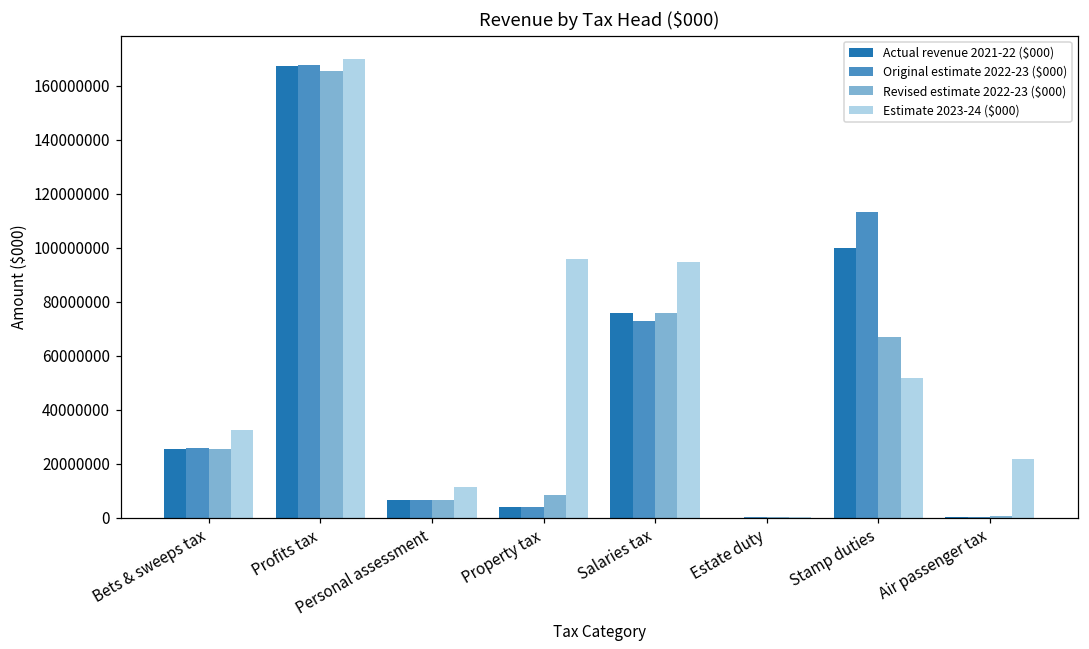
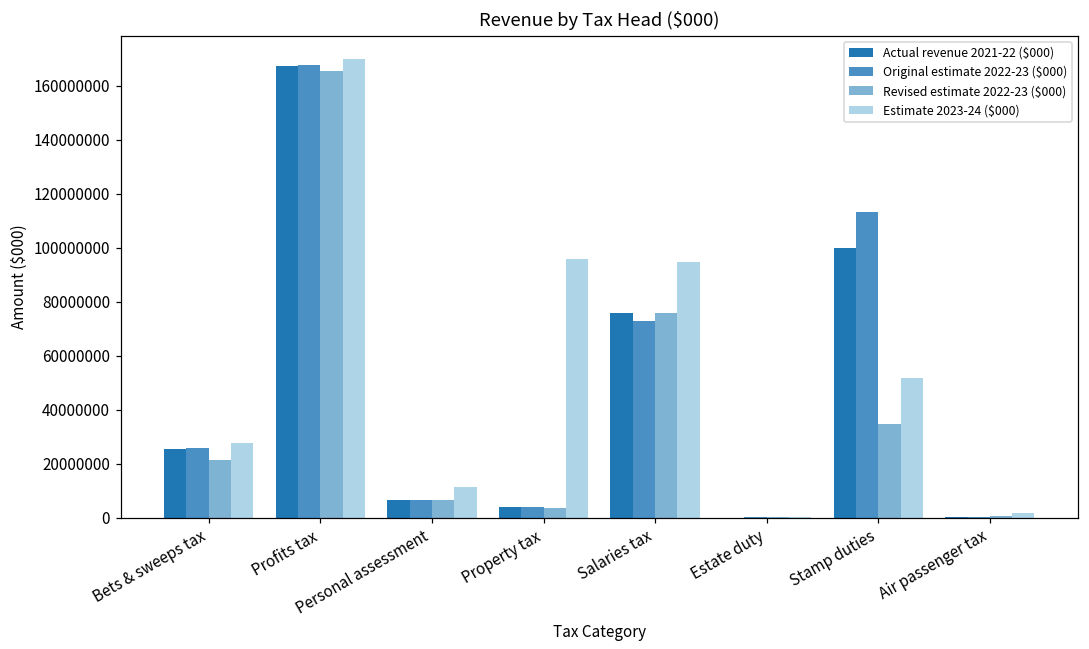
  {
    "Revised estimate 2022-23 ($000)": {
-     "Bets & sweeps tax": 26000000,
+     "Bets & sweeps tax": 21000000,
      "Profits tax": 165000000,
      "Personal assessment": 7000000,
-     "Property tax": 8000000,
+     "Property tax": 4000000,
      "Salaries tax": 76000000,
-     "Stamp duties": 67000000
+     "Stamp duties": 35000000
    },
    "Estimate 2023-24 ($000)": {
-     "Bets & sweeps tax": 32000000,
+     "Bets & sweeps tax": 28000000,
      "Profits tax": 170000000,
      "Personal assessment": 11000000,
      "Property tax": 96000000,
      "Salaries tax": 95000000,
      "Stamp duties": 52000000,
-     "Air passenger tax": 22000000
+     "Air passenger tax": 2000000
    }
  }
